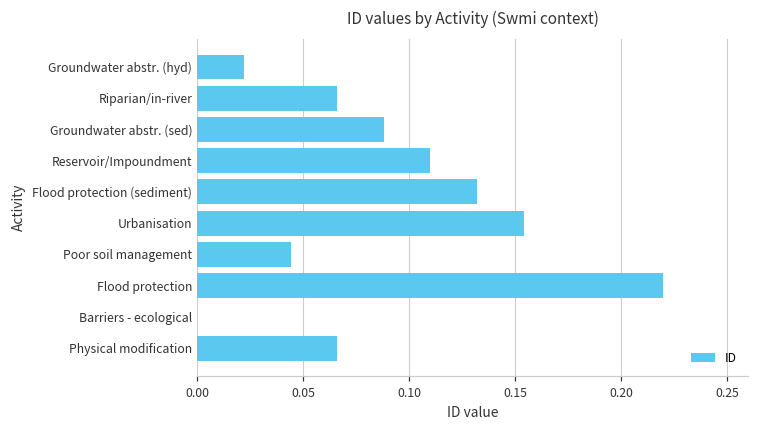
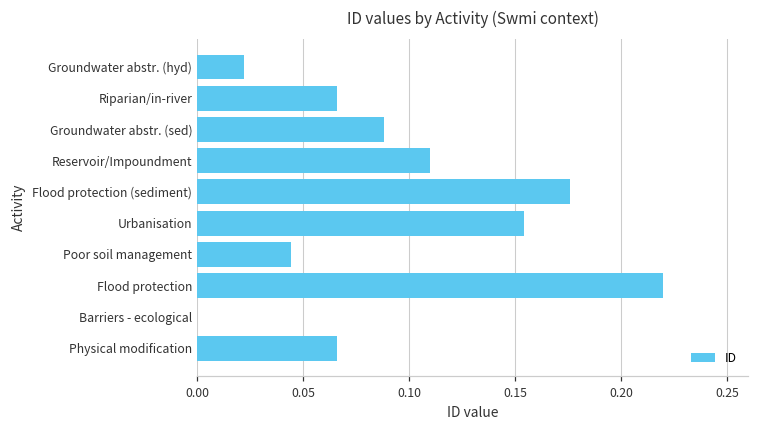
  {
    "Groundwater abstr. (hyd)": 0.022,
    "Riparian/in-river": 0.066,
    "Groundwater abstr. (sed)": 0.088,
    "Reservoir/Impoundment": 0.110,
-   "Flood protection (sediment)": 0.132,
+   "Flood protection (sediment)": 0.176,
    "Urbanisation": 0.154,
    "Poor soil management": 0.044,
    "Flood protection": 0.220,
    "Barriers - ecological": 0.000,
    "Physical modification": 0.066
  }
